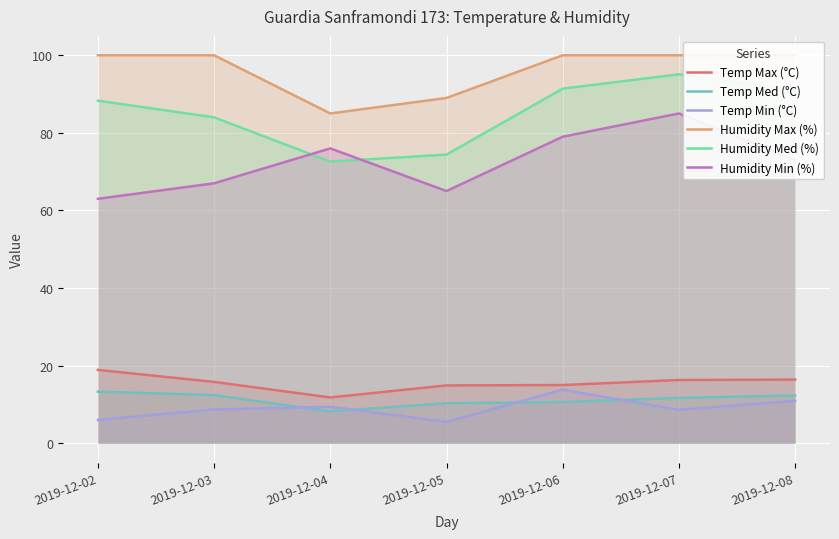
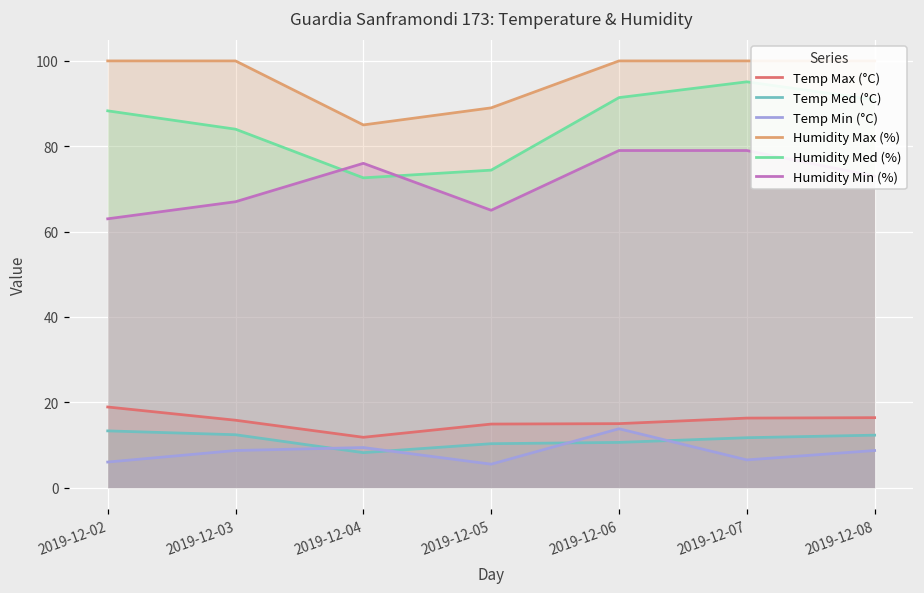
  {
    "Temp Min (°C)": {
      "2019-12-02": 6,
      "2019-12-03": 9,
      "2019-12-04": 9,
      "2019-12-05": 6,
      "2019-12-06": 14,
-     "2019-12-07": 9,
-     "2019-12-08": 11
+     "2019-12-07": 7,
+     "2019-12-08": 9
    },
    "Humidity Min (%)": {
      "2019-12-02": 63,
      "2019-12-03": 67,
      "2019-12-04": 76,
      "2019-12-05": 65,
      "2019-12-06": 79,
-     "2019-12-07": 85
+     "2019-12-07": 79
    }
  }
